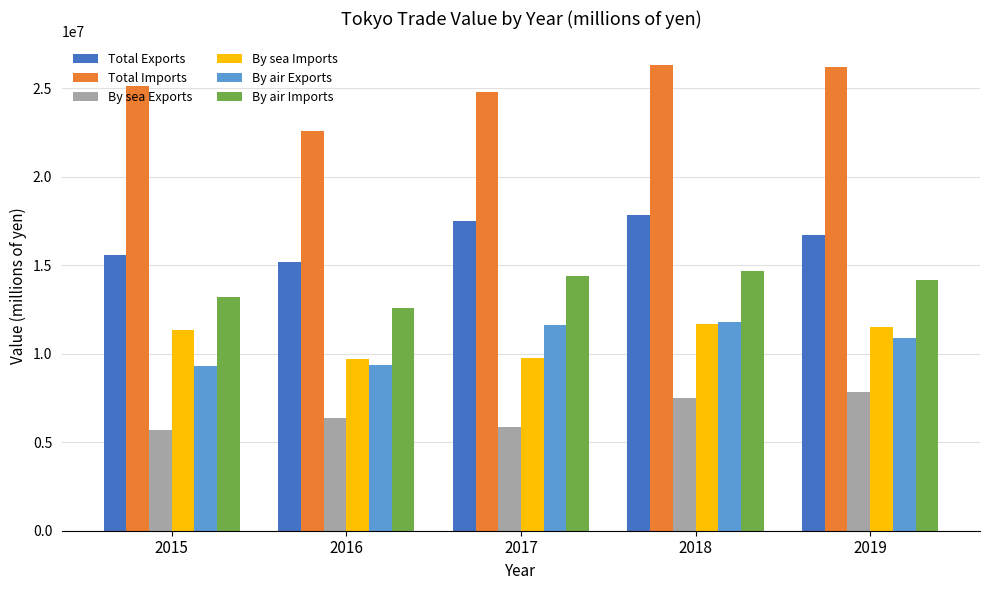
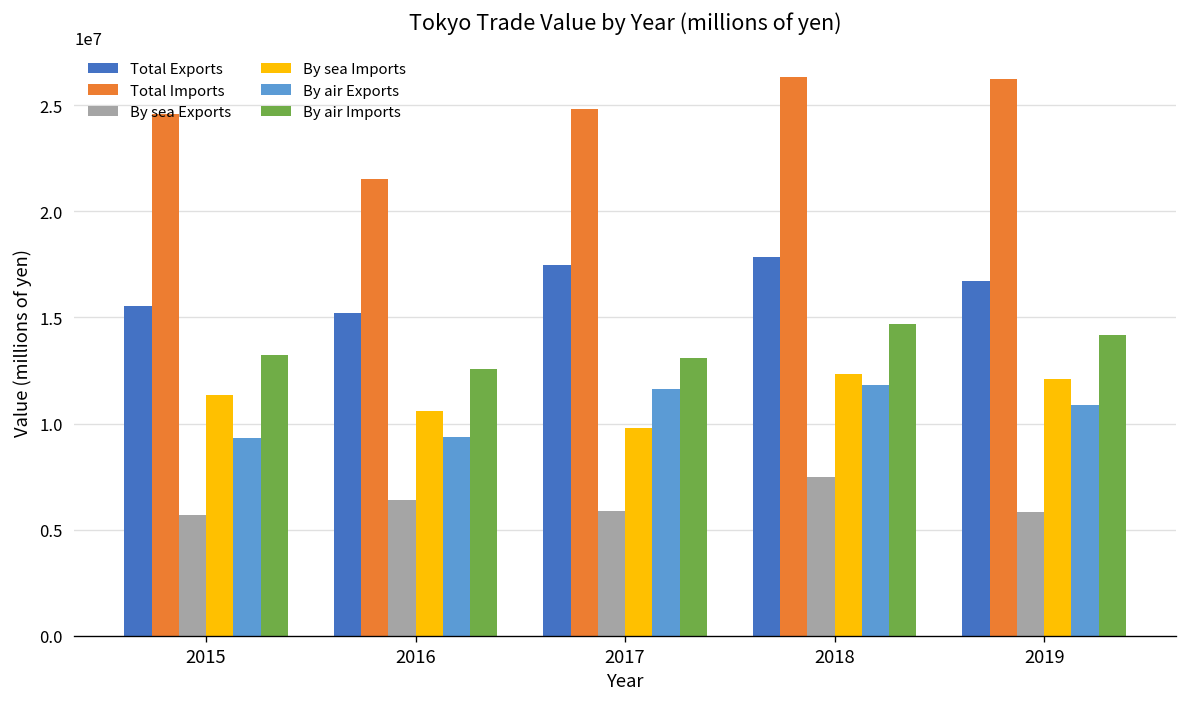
  {
    "Total Imports": {
-     "2015": 25100000,
-     "2016": 22600000,
+     "2015": 24600000,
+     "2016": 21500000,
      "2017": 24800000,
      "2018": 26300000,
      "2019": 26200000
    },
    "By sea Exports": {
      "2015": 5700000,
      "2016": 6400000,
      "2017": 5900000,
      "2018": 7500000,
-     "2019": 7800000
+     "2019": 5800000
    },
    "By sea Imports": {
      "2015": 11400000,
-     "2016": 9700000,
+     "2016": 10600000,
      "2017": 9800000,
-     "2018": 11700000,
-     "2019": 11500000
+     "2018": 12300000,
+     "2019": 12100000
    },
    "By air Imports": {
      "2015": 13200000,
      "2016": 12600000,
-     "2017": 14400000,
+     "2017": 13100000,
      "2018": 14700000,
      "2019": 14200000
    }
  }
